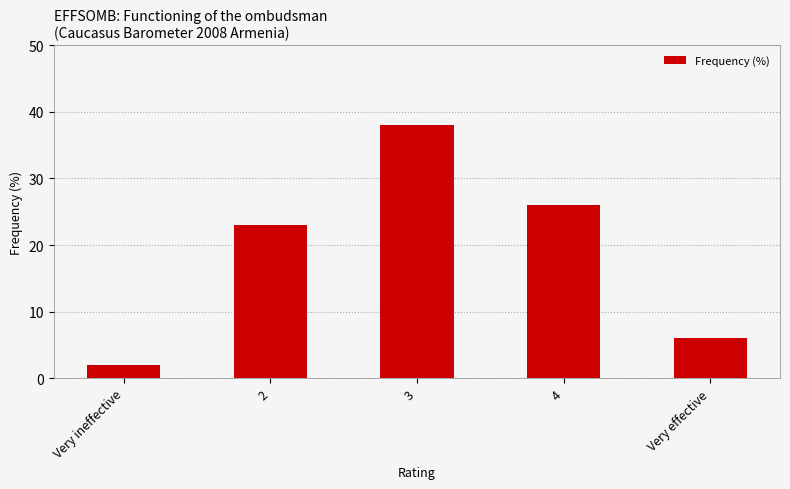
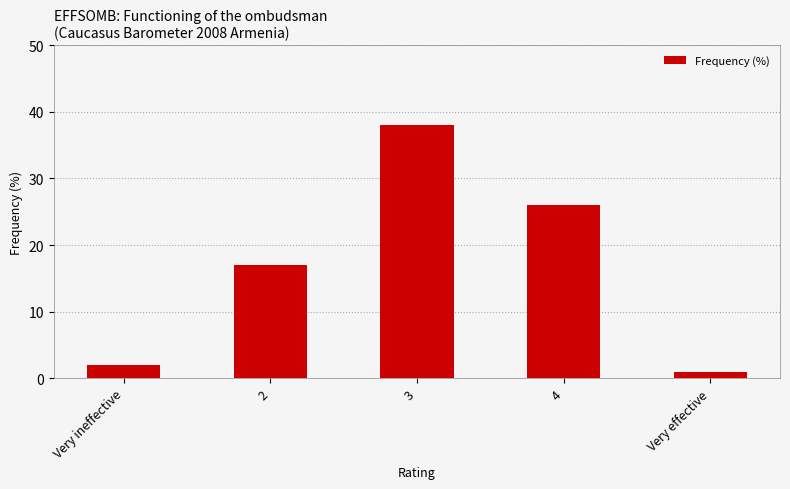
  {
    "Very ineffective": 2,
-   "2": 23,
+   "2": 17,
    "3": 38,
    "4": 26,
-   "Very effective": 6
+   "Very effective": 1
  }
